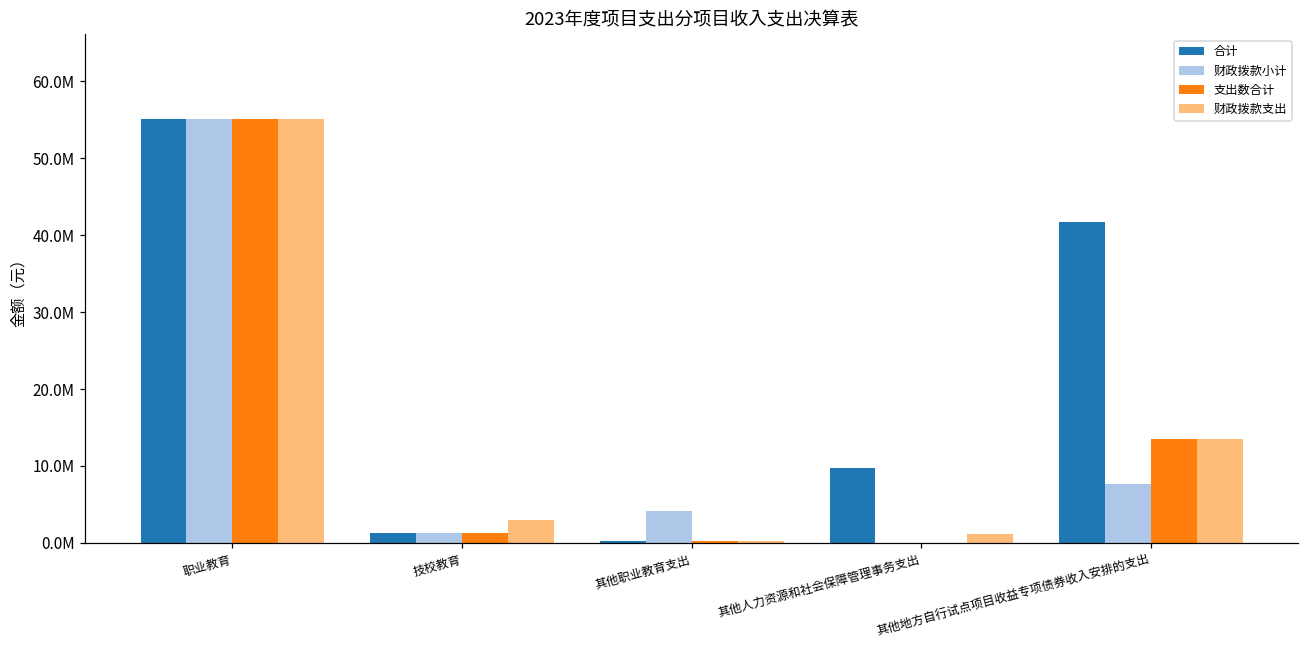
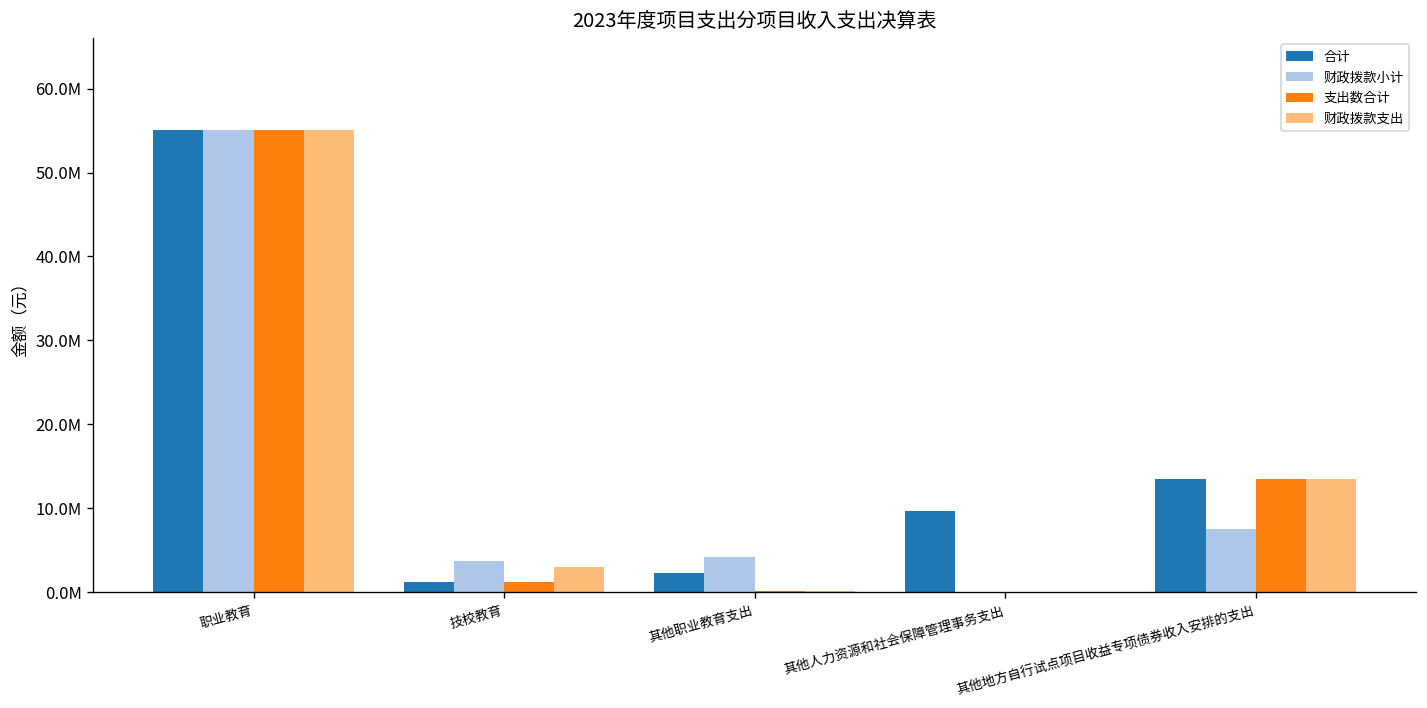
  {
    "合计": {
      "职业教育": 55000000,
      "技校教育": 1000000,
-     "其他职业教育支出": 0,
+     "其他职业教育支出": 2000000,
      "其他人力资源和社会保障管理事务支出": 10000000,
-     "其他地方自行试点项目收益专项债券收入安排的支出": 42000000
+     "其他地方自行试点项目收益专项债券收入安排的支出": 14000000
    },
    "财政拨款小计": {
      "职业教育": 55000000,
-     "技校教育": 1000000,
+     "技校教育": 4000000,
      "其他职业教育支出": 4000000,
      "其他地方自行试点项目收益专项债券收入安排的支出": 8000000
    },
    "支出数合计": {
      "职业教育": 55000000,
      "技校教育": 1000000,
      "其他地方自行试点项目收益专项债券收入安排的支出": 14000000
    },
    "财政拨款支出": {
      "职业教育": 55000000,
      "技校教育": 3000000,
-     "其他人力资源和社会保障管理事务支出": 1000000,
+     "其他人力资源和社会保障管理事务支出": 0,
      "其他地方自行试点项目收益专项债券收入安排的支出": 14000000
    }
  }
